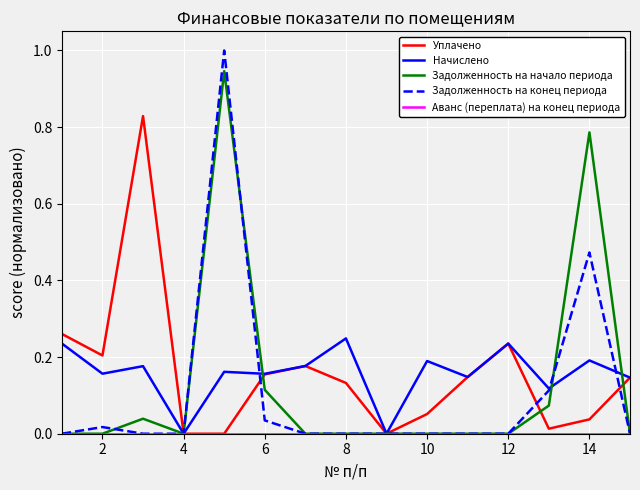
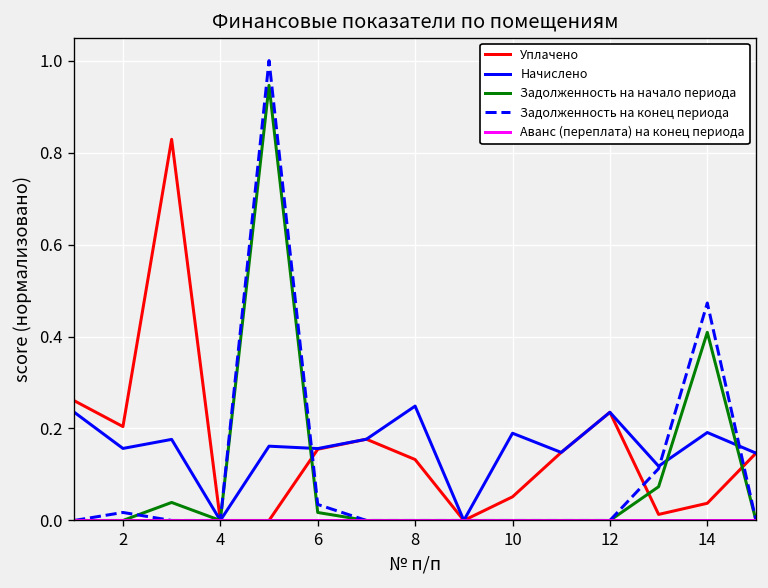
  {
    "Уплачено": {
      "2": 0.20,
      "8": 0.13,
      "10": 0.05,
      "14": 0.04
    },
    "Задолженность на начало периода": {
-     "6": 0.11,
-     "14": 0.79
+     "6": 0.02,
+     "14": 0.41
    },
    "Аванс (переплата) на конец периода": {
      "6": 0.00,
      "14": 0.00
    }
  }
